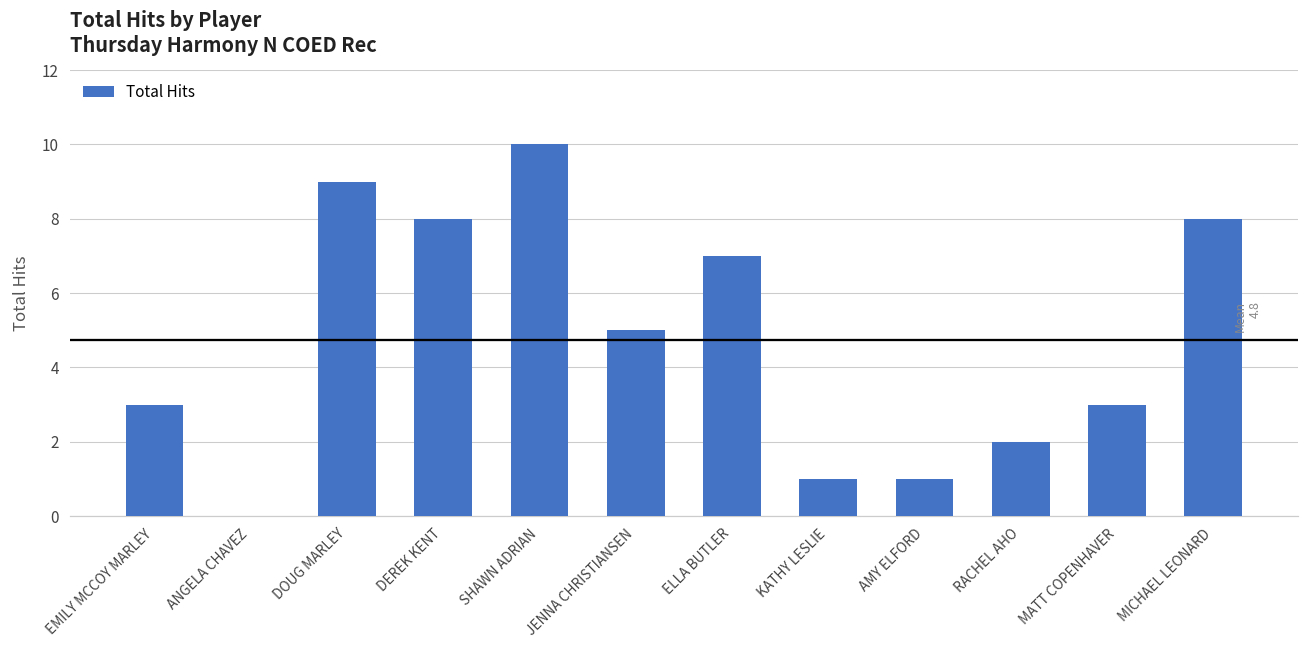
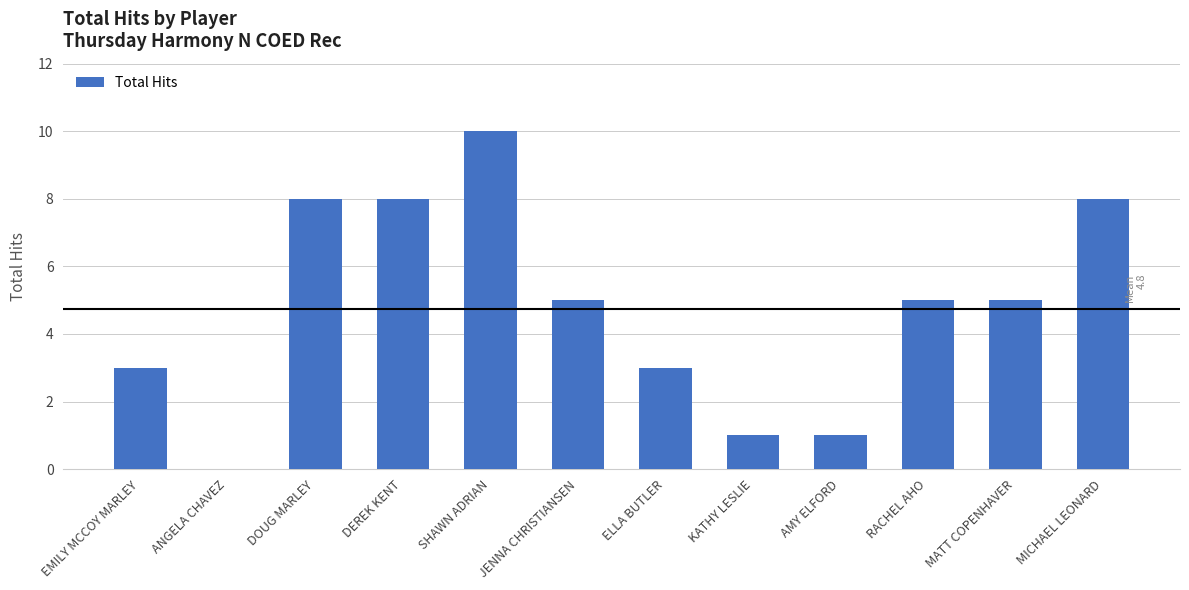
  {
    "EMILY MCCOY MARLEY": 3,
    "ANGELA CHAVEZ": 0,
-   "DOUG MARLEY": 9,
+   "DOUG MARLEY": 8,
    "DEREK KENT": 8,
    "SHAWN ADRIAN": 10,
    "JENNA CHRISTIANSEN": 5,
-   "ELLA BUTLER": 7,
+   "ELLA BUTLER": 3,
    "KATHY LESLIE": 1,
    "AMY ELFORD": 1,
-   "RACHEL AHO": 2,
-   "MATT COPENHAVER": 3,
+   "RACHEL AHO": 5,
+   "MATT COPENHAVER": 5,
    "MICHAEL LEONARD": 8
  }
